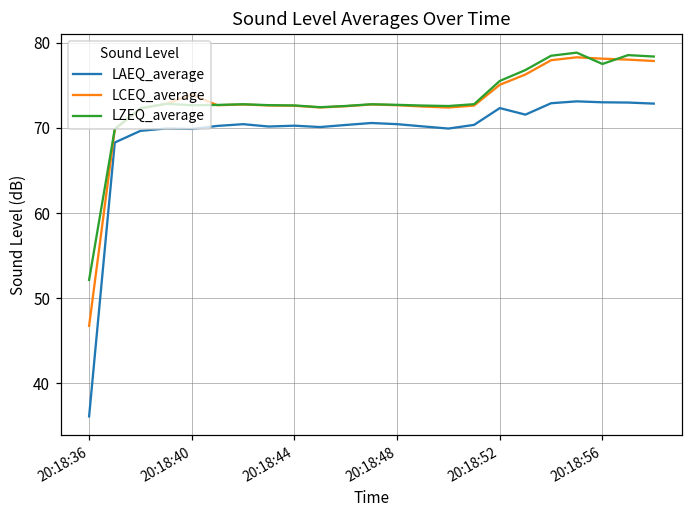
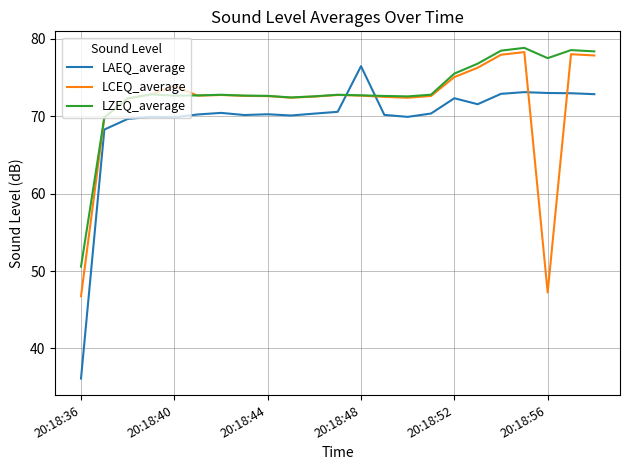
  {
    "LAEQ_average": {
      "20:18:36": 36,
      "20:18:44": 70,
-     "20:18:48": 70,
+     "20:18:48": 76,
      "20:18:52": 72,
      "20:18:56": 73
    },
    "LCEQ_average": {
      "20:18:36": 47,
      "20:18:52": 75,
-     "20:18:56": 78
+     "20:18:56": 47
    },
    "LZEQ_average": {
-     "20:18:36": 52,
+     "20:18:36": 51,
      "20:18:52": 76,
      "20:18:56": 77
    }
  }
